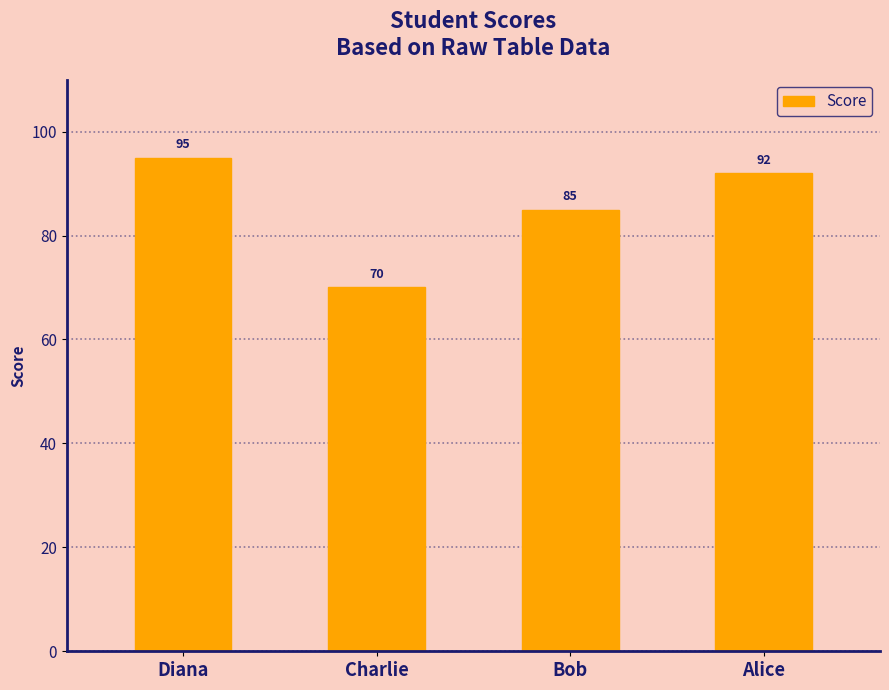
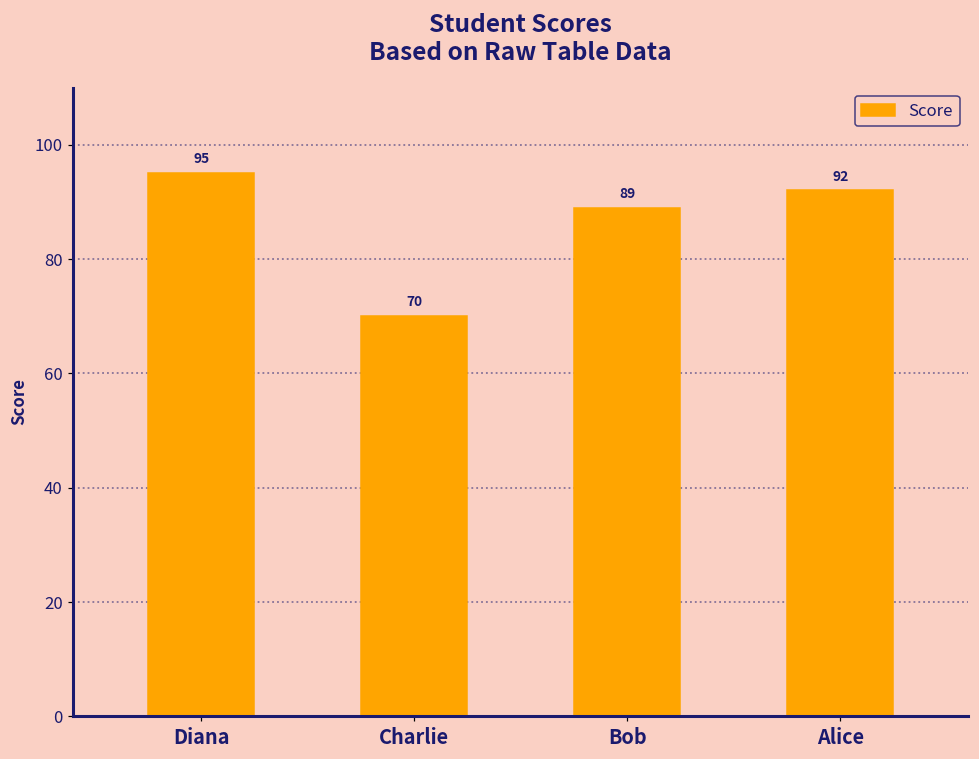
  {
    "Diana": 95,
    "Charlie": 70,
-   "Bob": 85,
+   "Bob": 89,
    "Alice": 92
  }
